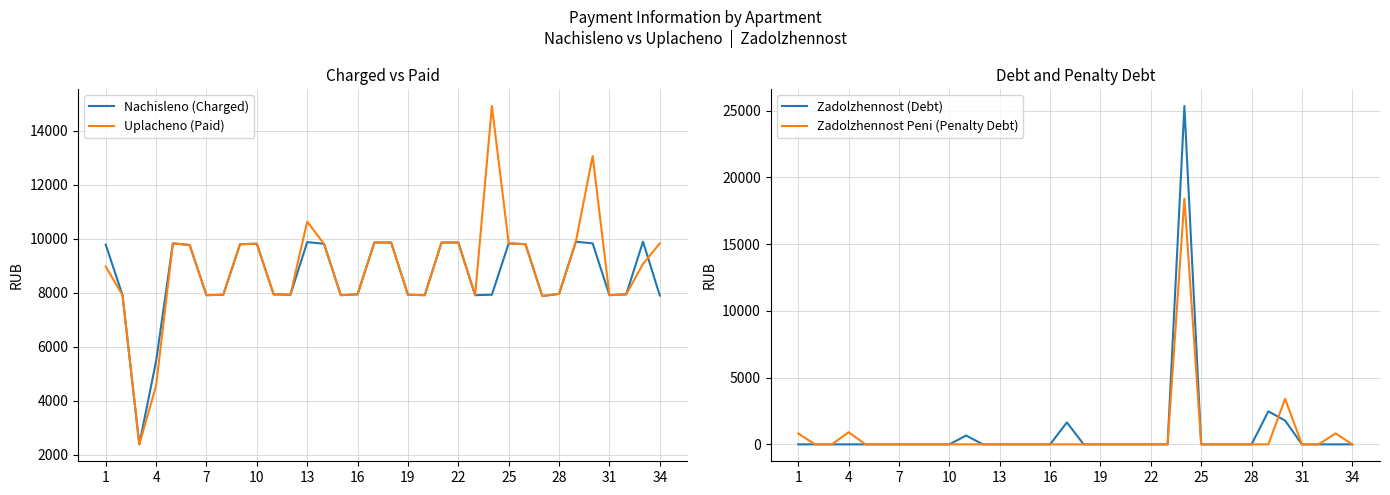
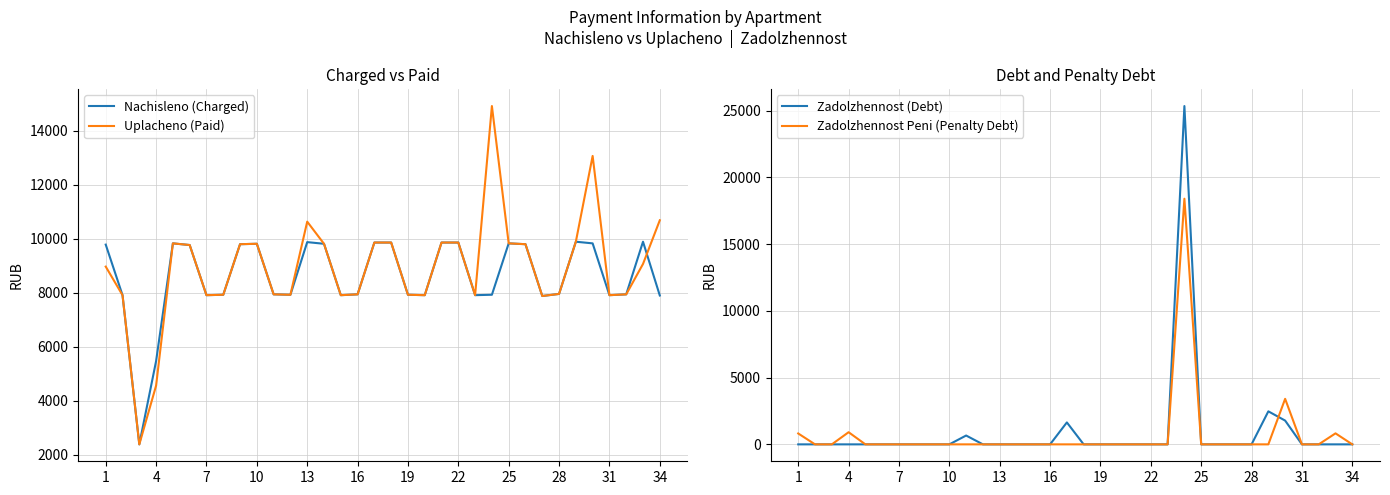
  {
    "Charged vs Paid": {
      "Nachisleno (Charged)": {
        "34": 7900
      },
      "Uplacheno (Paid)": {
-       "34": 9800
+       "34": 10700
      }
    }
  }
